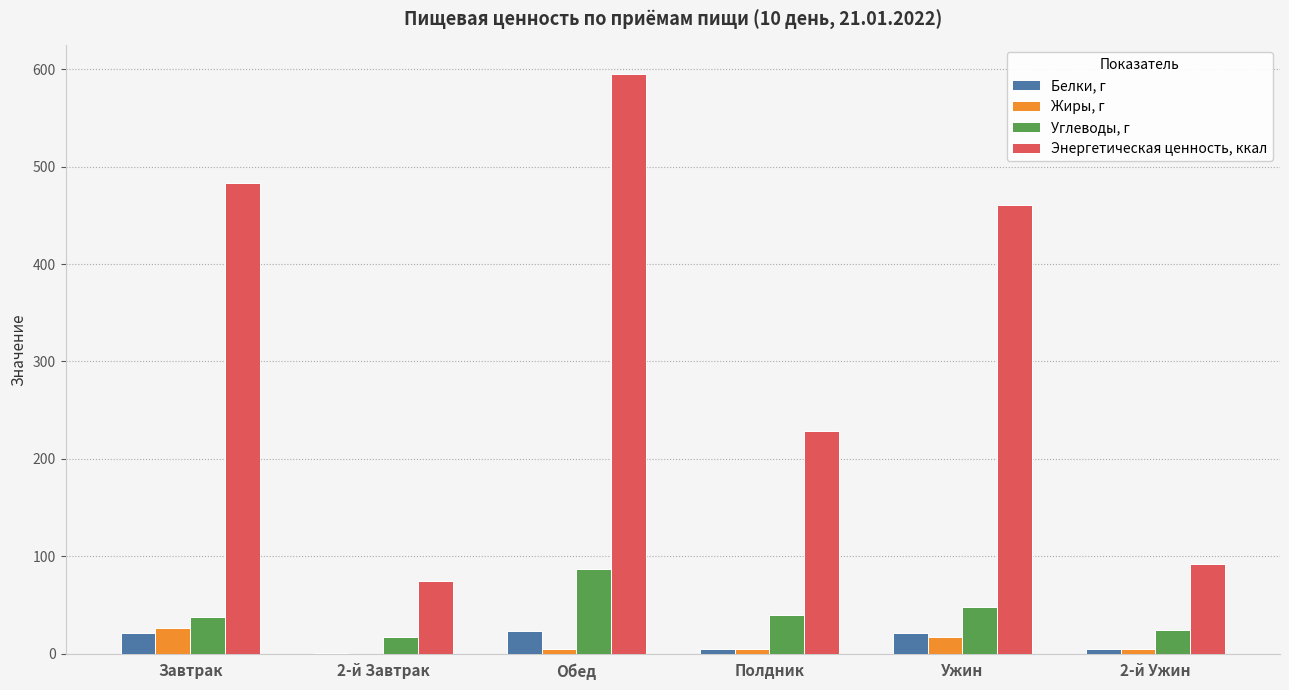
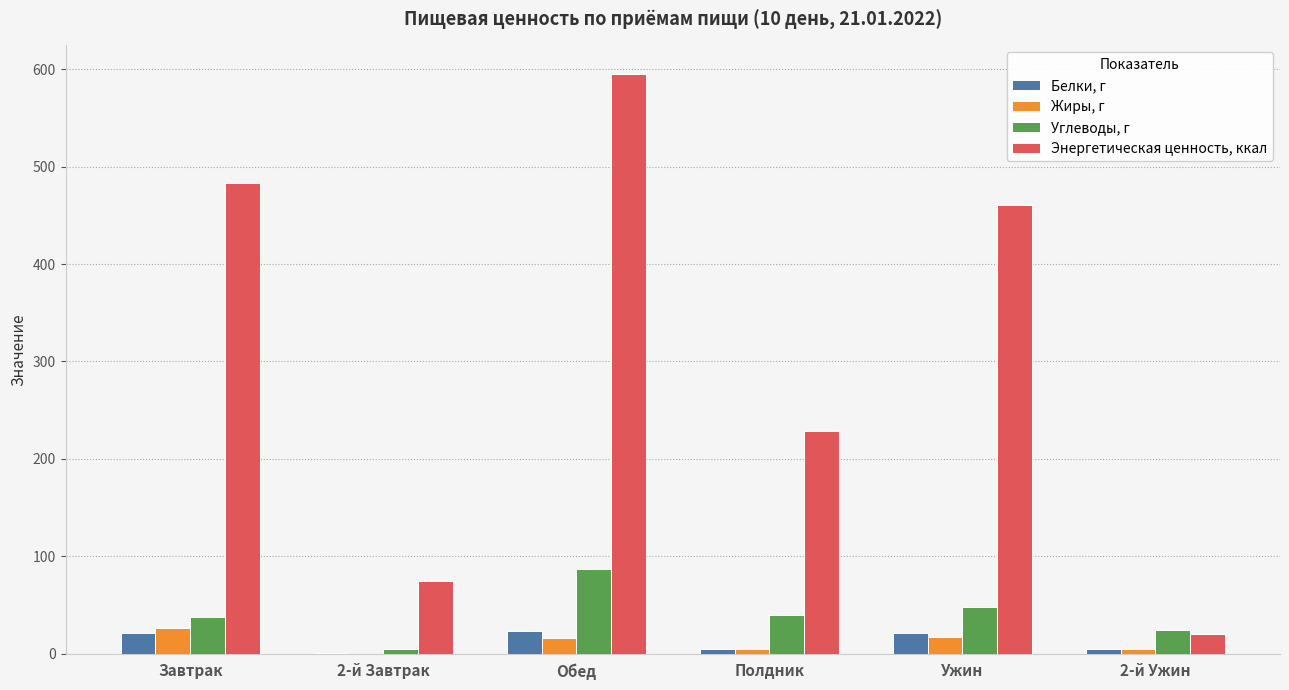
  {
    "Белки, г": {
      "Завтрак": 20,
      "Обед": 20,
      "Полдник": 10,
      "Ужин": 20,
      "2-й Ужин": 10
    },
    "Жиры, г": {
      "Завтрак": 30,
-     "Обед": 10,
+     "Обед": 20,
      "Полдник": 10,
      "Ужин": 20,
      "2-й Ужин": 0
    },
    "Углеводы, г": {
      "Завтрак": 40,
-     "2-й Завтрак": 20,
+     "2-й Завтрак": 10,
      "Обед": 90,
      "Полдник": 40,
      "Ужин": 50,
      "2-й Ужин": 20
    },
    "Энергетическая ценность, ккал": {
      "Завтрак": 480,
      "2-й Завтрак": 80,
      "Обед": 590,
      "Полдник": 230,
      "Ужин": 460,
-     "2-й Ужин": 90
+     "2-й Ужин": 20
    }
  }
